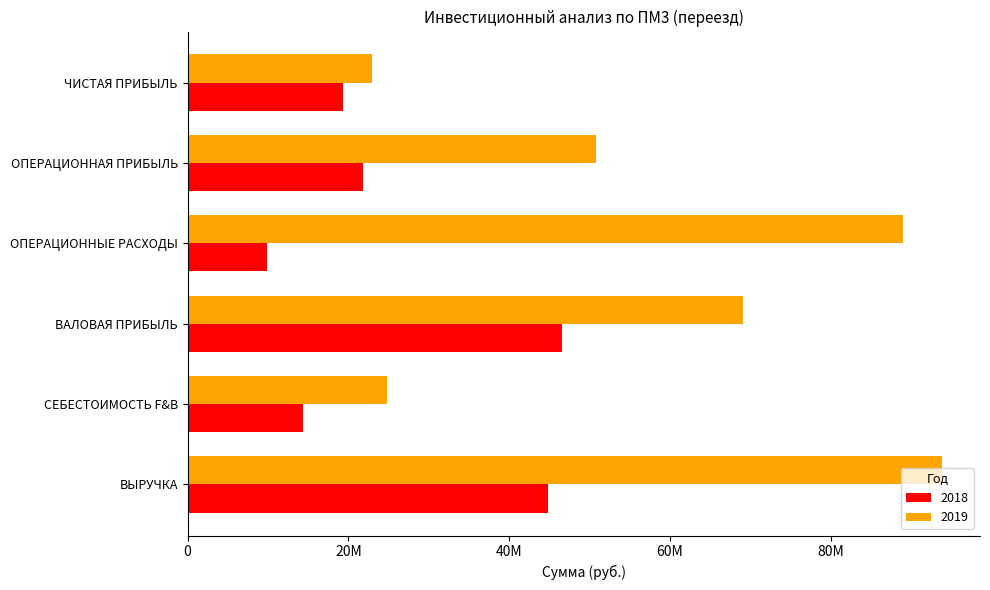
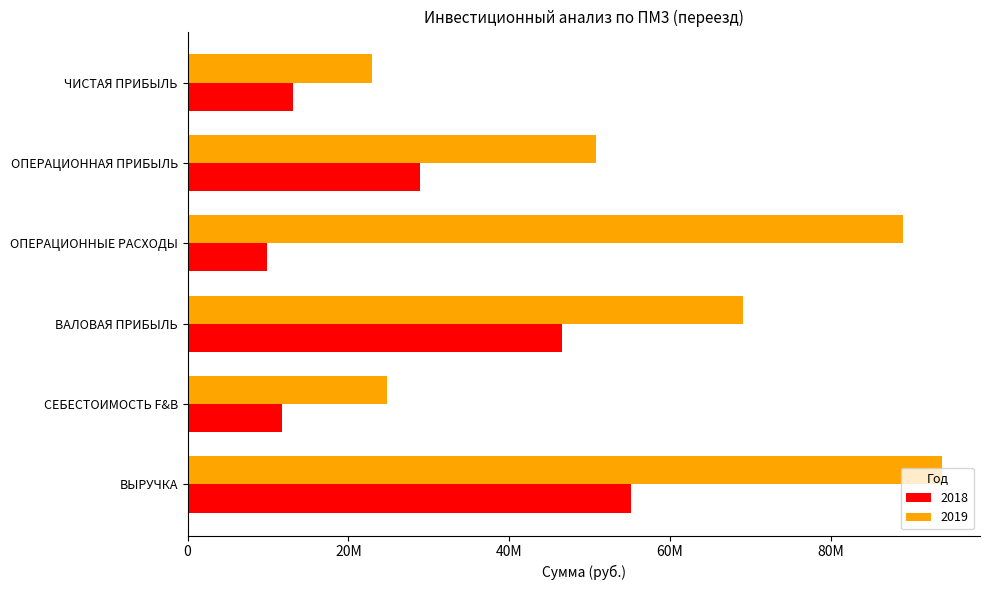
  {
    "2018": {
-     "ЧИСТАЯ ПРИБЫЛЬ": 19000000,
-     "ОПЕРАЦИОННАЯ ПРИБЫЛЬ": 22000000,
+     "ЧИСТАЯ ПРИБЫЛЬ": 13000000,
+     "ОПЕРАЦИОННАЯ ПРИБЫЛЬ": 29000000,
      "ОПЕРАЦИОННЫЕ РАСХОДЫ": 10000000,
      "ВАЛОВАЯ ПРИБЫЛЬ": 47000000,
-     "СЕБЕСТОИМОСТЬ F&B": 14000000,
-     "ВЫРУЧКА": 45000000
+     "СЕБЕСТОИМОСТЬ F&B": 12000000,
+     "ВЫРУЧКА": 55000000
    },
    "2019": {
      "ЧИСТАЯ ПРИБЫЛЬ": 23000000,
      "ОПЕРАЦИОННАЯ ПРИБЫЛЬ": 51000000,
      "ОПЕРАЦИОННЫЕ РАСХОДЫ": 89000000,
      "ВАЛОВАЯ ПРИБЫЛЬ": 69000000,
      "СЕБЕСТОИМОСТЬ F&B": 25000000
    }
  }
